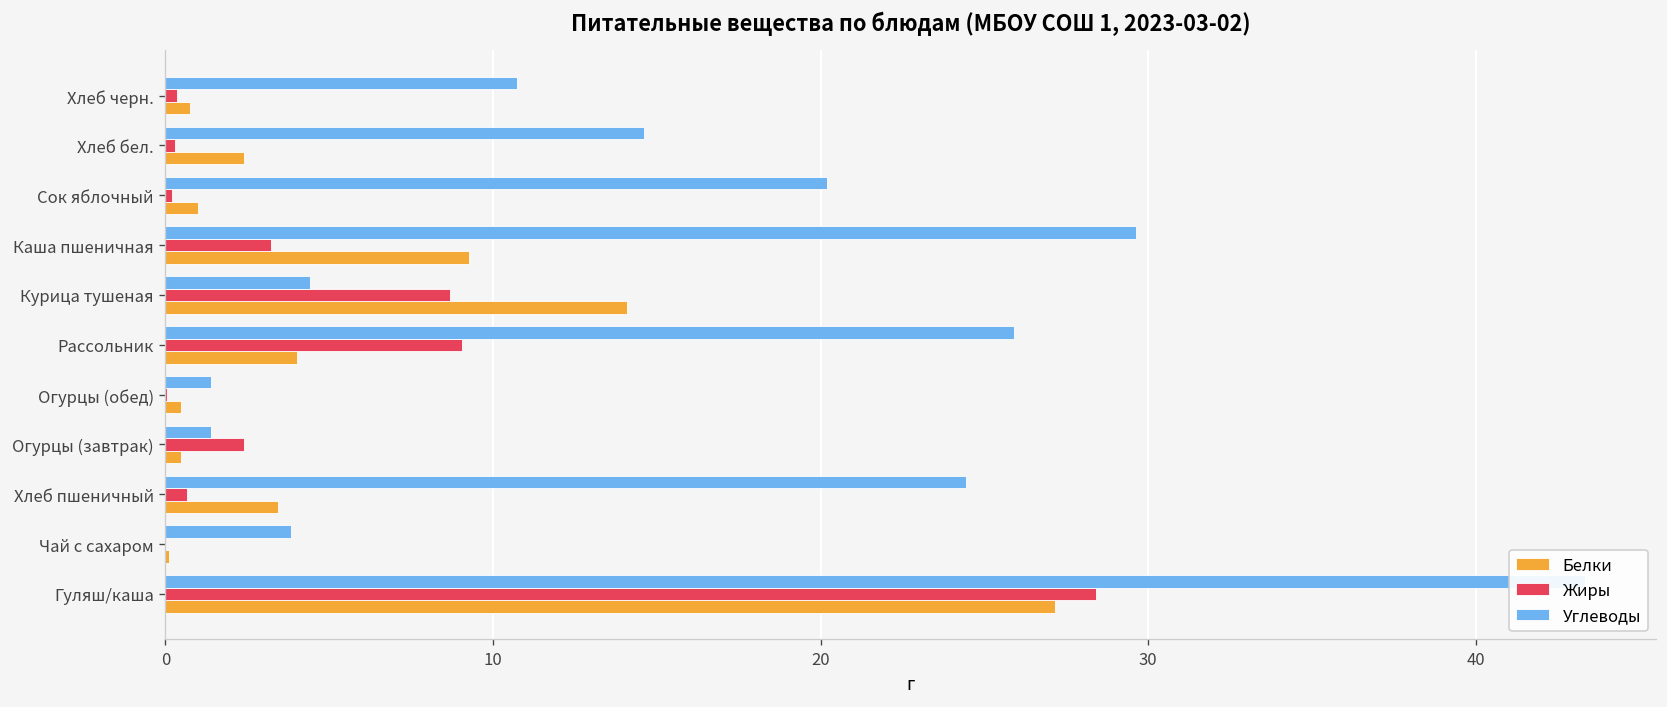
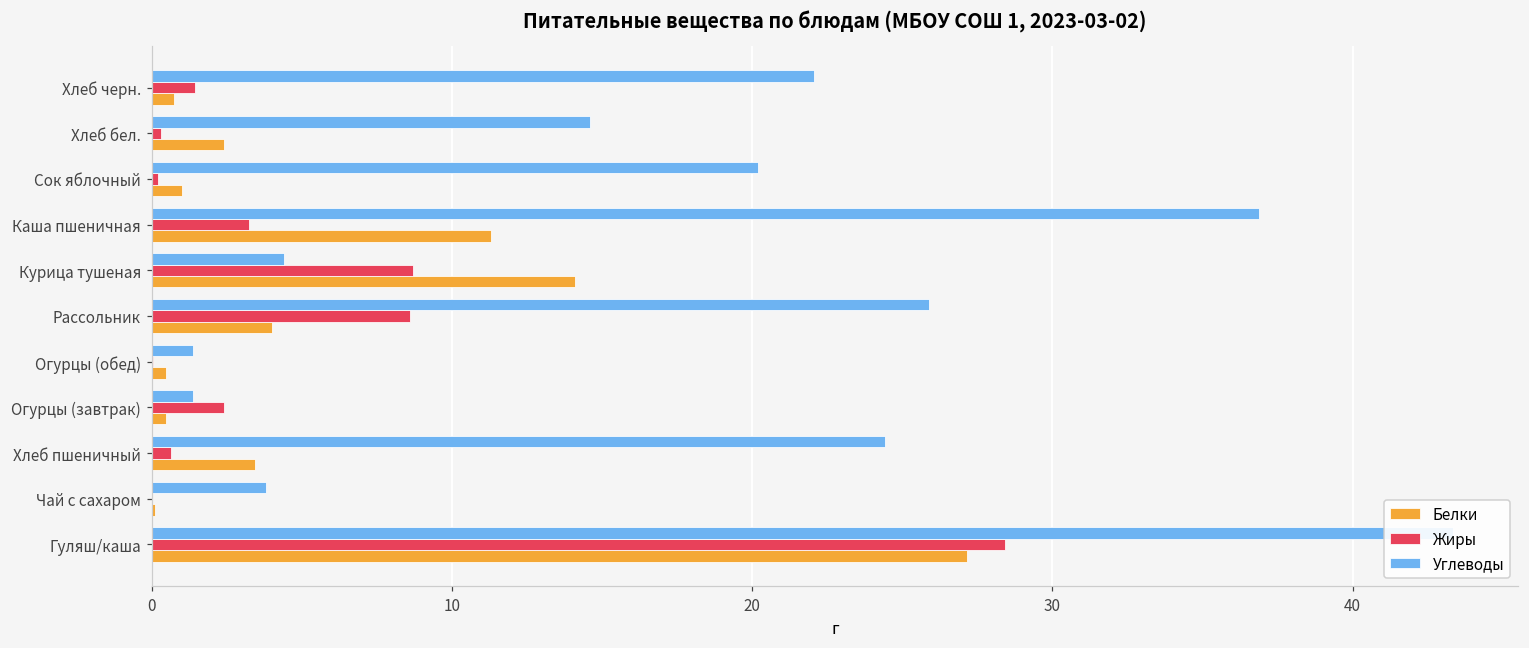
  {
    "Белки": {
      "Хлеб черн.": 0.8,
      "Хлеб бел.": 2.4,
      "Сок яблочный": 1.0,
-     "Каша пшеничная": 9.3,
+     "Каша пшеничная": 11.3,
      "Курица тушеная": 14.1,
      "Рассольник": 4.0,
      "Огурцы (обед)": 0.5,
      "Огурцы (завтрак)": 0.5,
      "Хлеб пшеничный": 3.5,
      "Чай с сахаром": 0.1,
      "Гуляш/каша": 27.2
    },
    "Жиры": {
-     "Хлеб черн.": 0.4,
+     "Хлеб черн.": 1.5,
      "Хлеб бел.": 0.3,
      "Сок яблочный": 0.2,
      "Каша пшеничная": 3.2,
      "Курица тушеная": 8.7,
-     "Рассольник": 9.0,
+     "Рассольник": 8.6,
      "Огурцы (завтрак)": 2.4,
      "Хлеб пшеничный": 0.7,
      "Чай с сахаром": 0.0,
      "Гуляш/каша": 28.4
    },
    "Углеводы": {
-     "Хлеб черн.": 10.7,
+     "Хлеб черн.": 22.1,
      "Хлеб бел.": 14.6,
      "Сок яблочный": 20.2,
-     "Каша пшеничная": 29.6,
+     "Каша пшеничная": 36.9,
      "Курица тушеная": 4.4,
      "Рассольник": 25.9,
      "Огурцы (обед)": 1.4,
      "Огурцы (завтрак)": 1.4,
      "Хлеб пшеничный": 24.4,
      "Чай с сахаром": 3.8
    }
  }
